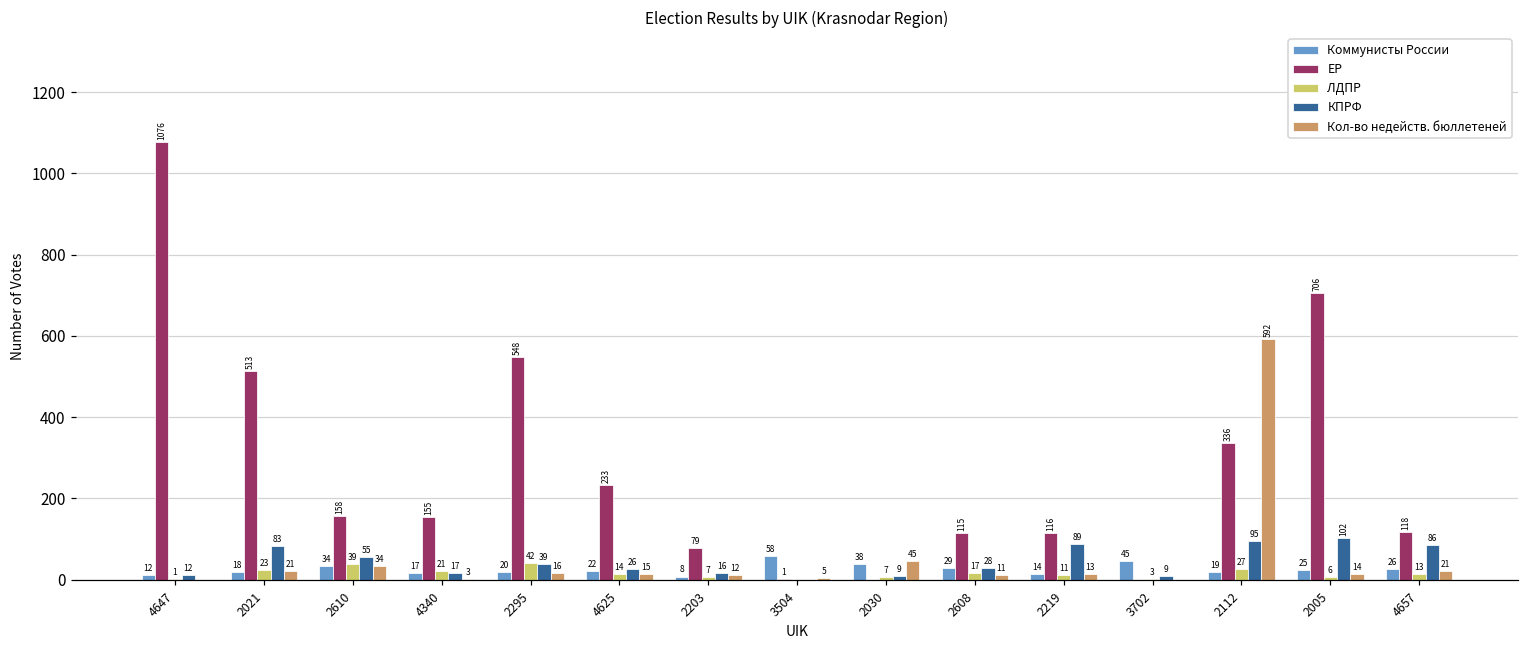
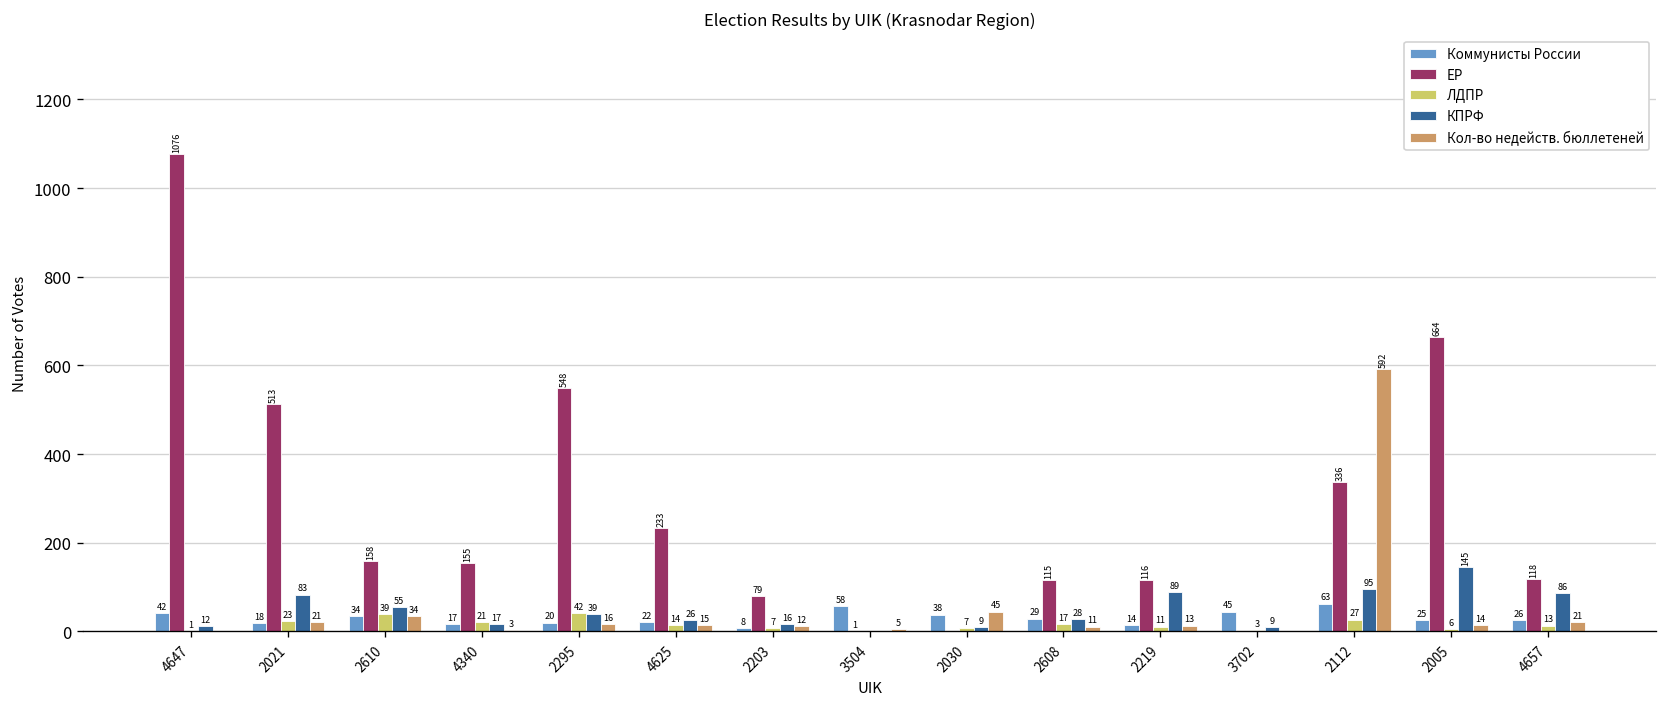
  {
    "Коммунисты России": {
-     "4647": 12,
+     "4647": 42,
      "2021": 18,
      "2610": 34,
      "4340": 17,
      "2295": 20,
      "4625": 22,
      "2203": 8,
      "3504": 58,
      "2030": 38,
      "2608": 29,
      "2219": 14,
      "3702": 45,
-     "2112": 19,
+     "2112": 63,
      "2005": 25,
      "4657": 26
    },
    "ЕР": {
      "4647": 1076,
      "2021": 513,
      "2610": 158,
      "4340": 155,
      "2295": 548,
      "4625": 233,
      "2203": 79,
      "3504": 1,
      "2608": 115,
      "2219": 116,
      "2112": 336,
-     "2005": 706,
+     "2005": 664,
      "4657": 118
    },
    "КПРФ": {
      "4647": 12,
      "2021": 83,
      "2610": 55,
      "4340": 17,
      "2295": 39,
      "4625": 26,
      "2203": 16,
      "2030": 9,
      "2608": 28,
      "2219": 89,
      "3702": 9,
      "2112": 95,
-     "2005": 102,
+     "2005": 145,
      "4657": 86
    }
  }
